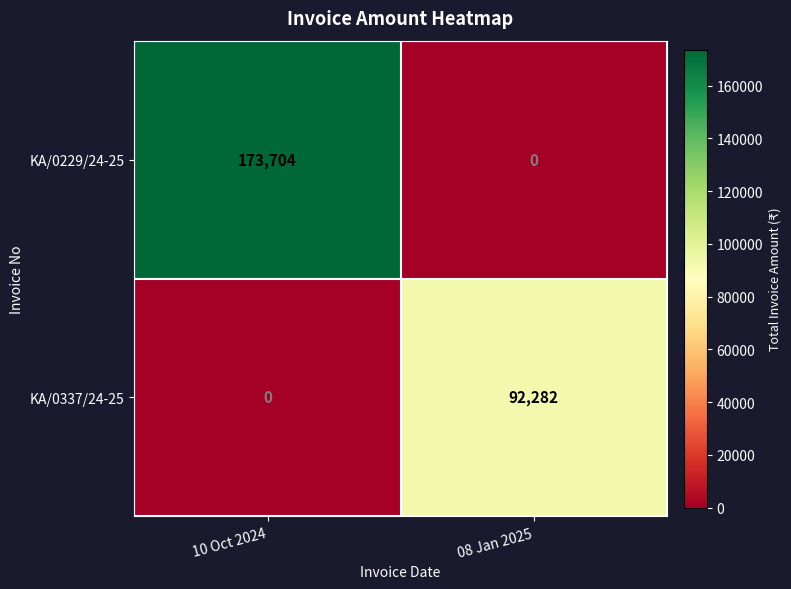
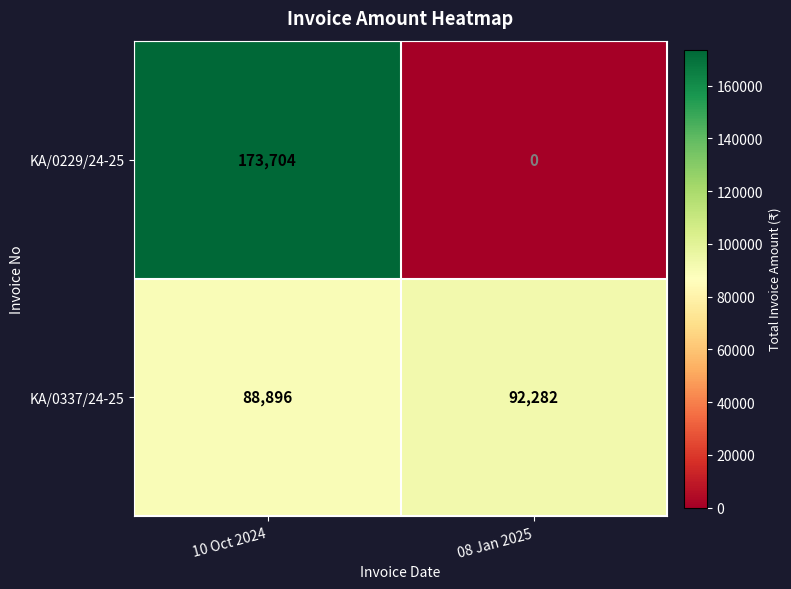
  {
    "KA/0229/24-25": {
      "10 Oct 2024": "173,704",
      "08 Jan 2025": "0"
    },
    "KA/0337/24-25": {
-     "10 Oct 2024": "0",
+     "10 Oct 2024": "88,896",
      "08 Jan 2025": "92,282"
    }
  }
